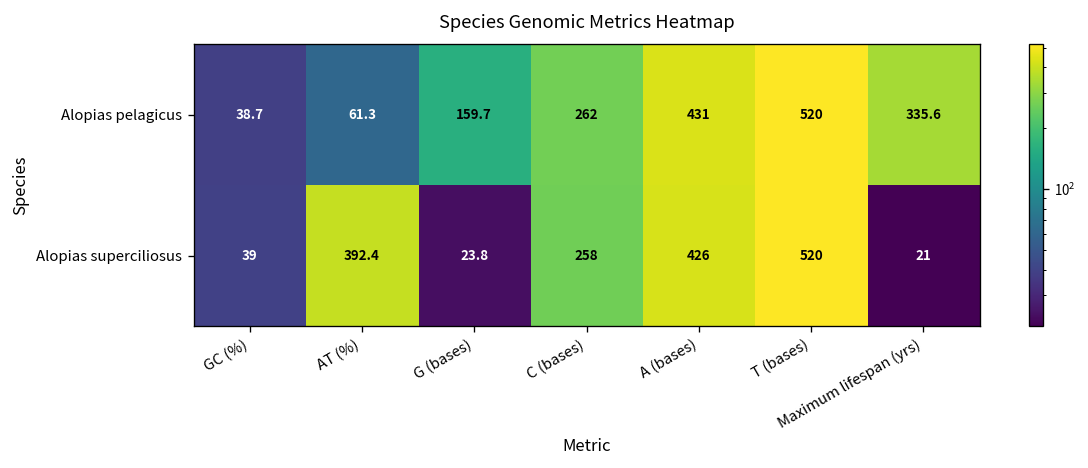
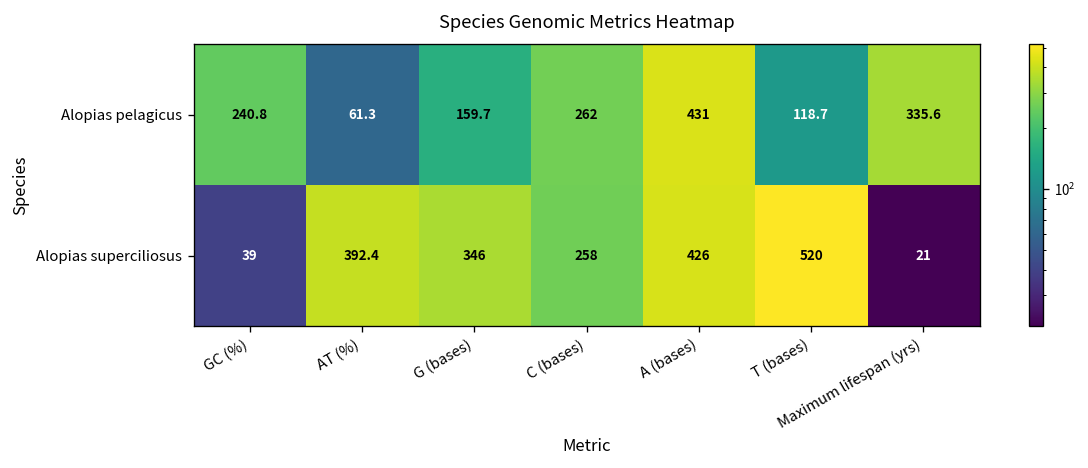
  {
    "Alopias pelagicus": {
-     "GC (%)": 38.7,
+     "GC (%)": 240.8,
      "AT (%)": 61.3,
      "G (bases)": 159.7,
      "C (bases)": 262,
      "A (bases)": 431,
-     "T (bases)": 520,
+     "T (bases)": 118.7,
      "Maximum lifespan (yrs)": 335.6
    },
    "Alopias superciliosus": {
      "GC (%)": 39,
      "AT (%)": 392.4,
-     "G (bases)": 23.8,
+     "G (bases)": 346,
      "C (bases)": 258,
      "A (bases)": 426,
      "T (bases)": 520,
      "Maximum lifespan (yrs)": 21
    }
  }
